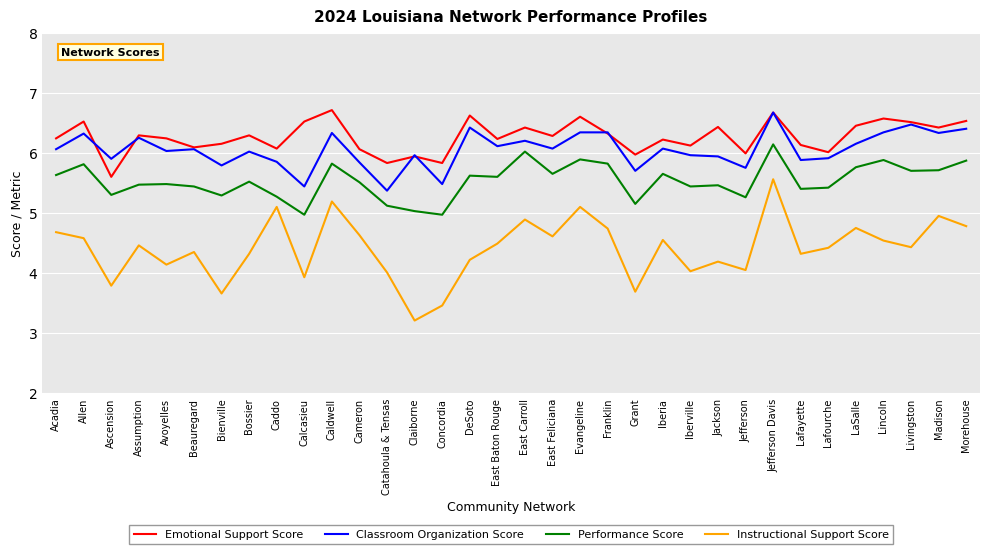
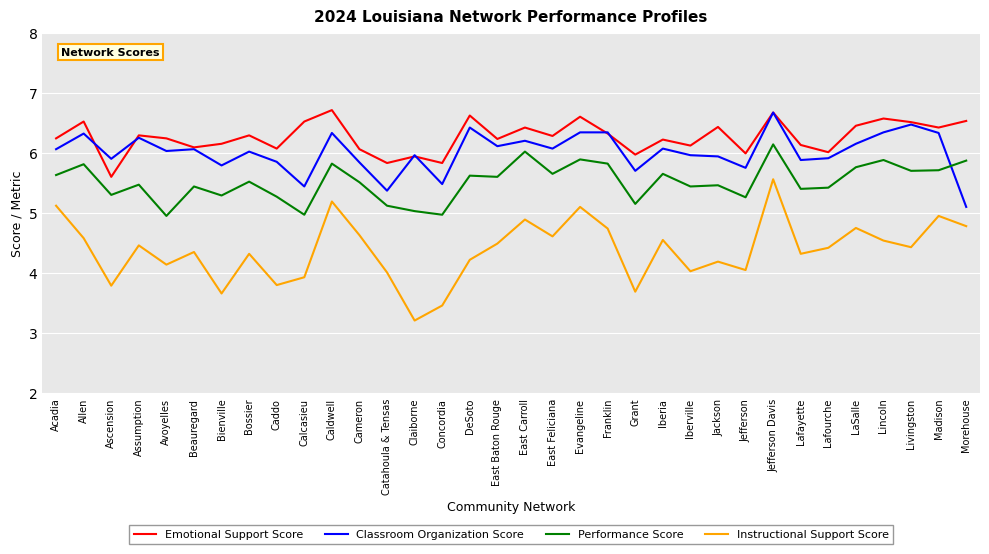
  {
    "Emotional Support Score": {
      "Acadia": 6.2,
      "Allen": 6.5,
      "Ascension": 5.6,
      "Avoyelles": 6.2,
      "Bienville": 6.2,
      "Bossier": 6.3,
      "Caddo": 6.1,
      "Calcasieu": 6.5,
      "Caldwell": 6.7,
      "Cameron": 6.1,
      "Catahoula & Tensas": 5.8,
      "Concordia": 5.8,
      "DeSoto": 6.6,
      "East Baton Rouge": 6.2,
      "East Carroll": 6.4,
      "East Feliciana": 6.3,
      "Evangeline": 6.6,
      "Grant": 6.0,
      "Iberia": 6.2,
      "Iberville": 6.1,
      "Jackson": 6.4,
      "Jefferson": 6.0,
      "Lafayette": 6.1,
      "Lafourche": 6.0,
      "LaSalle": 6.5,
      "Lincoln": 6.6,
      "Madison": 6.4,
      "Morehouse": 6.5
    },
    "Classroom Organization Score": {
      "Acadia": 6.1,
      "Allen": 6.3,
      "Ascension": 5.9,
      "Avoyelles": 6.0,
      "Bienville": 5.8,
      "Bossier": 6.0,
      "Caddo": 5.9,
      "Calcasieu": 5.4,
      "Caldwell": 6.3,
      "Cameron": 5.8,
      "Catahoula & Tensas": 5.4,
      "Concordia": 5.5,
      "DeSoto": 6.4,
      "East Baton Rouge": 6.1,
      "East Carroll": 6.2,
      "East Feliciana": 6.1,
      "Evangeline": 6.3,
      "Grant": 5.7,
      "Iberia": 6.1,
      "Iberville": 6.0,
      "Jackson": 5.9,
      "Jefferson": 5.8,
      "Lafayette": 5.9,
      "Lafourche": 5.9,
      "LaSalle": 6.2,
      "Lincoln": 6.3,
      "Madison": 6.3,
-     "Morehouse": 6.4
+     "Morehouse": 5.1
    },
    "Performance Score": {
      "Acadia": 5.6,
      "Allen": 5.8,
      "Ascension": 5.3,
      "Assumption": 5.5,
-     "Avoyelles": 5.5,
+     "Avoyelles": 5.0,
      "Beauregard": 5.4,
      "Bienville": 5.3,
      "Bossier": 5.5,
      "Caddo": 5.3,
      "Calcasieu": 5.0,
      "Caldwell": 5.8,
      "Cameron": 5.5,
      "Catahoula & Tensas": 5.1,
      "Claiborne": 5.0,
      "Concordia": 5.0,
      "DeSoto": 5.6,
      "East Baton Rouge": 5.6,
      "East Carroll": 6.0,
      "East Feliciana": 5.7,
      "Evangeline": 5.9,
      "Franklin": 5.8,
      "Grant": 5.2,
      "Iberia": 5.7,
      "Iberville": 5.4,
      "Jackson": 5.5,
      "Jefferson": 5.3,
      "Jefferson Davis": 6.1,
      "Lafayette": 5.4,
      "Lafourche": 5.4,
      "LaSalle": 5.8,
      "Lincoln": 5.9,
      "Livingston": 5.7,
      "Madison": 5.7,
      "Morehouse": 5.9
    },
    "Instructional Support Score": {
-     "Acadia": 4.7,
+     "Acadia": 5.1,
      "Allen": 4.6,
      "Ascension": 3.8,
      "Assumption": 4.5,
      "Avoyelles": 4.1,
      "Beauregard": 4.4,
      "Bienville": 3.7,
      "Bossier": 4.3,
-     "Caddo": 5.1,
+     "Caddo": 3.8,
      "Calcasieu": 3.9,
      "Caldwell": 5.2,
      "Cameron": 4.6,
      "Catahoula & Tensas": 4.0,
      "Claiborne": 3.2,
      "Concordia": 3.5,
      "DeSoto": 4.2,
      "East Baton Rouge": 4.5,
      "East Carroll": 4.9,
      "East Feliciana": 4.6,
      "Evangeline": 5.1,
      "Franklin": 4.7,
      "Grant": 3.7,
      "Iberia": 4.6,
      "Iberville": 4.0,
      "Jackson": 4.2,
      "Jefferson": 4.1,
      "Jefferson Davis": 5.6,
      "Lafayette": 4.3,
      "Lafourche": 4.4,
      "LaSalle": 4.8,
      "Lincoln": 4.5,
      "Livingston": 4.4,
      "Madison": 5.0,
      "Morehouse": 4.8
    }
  }
